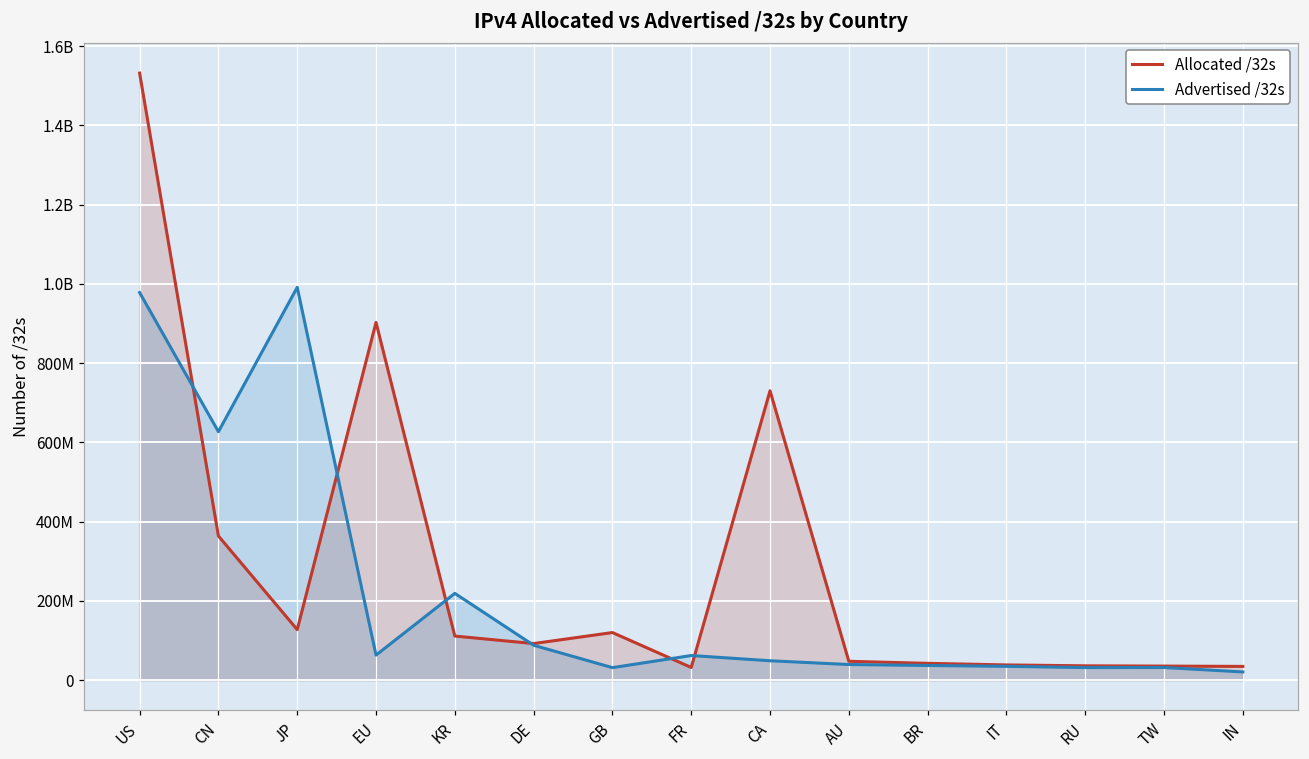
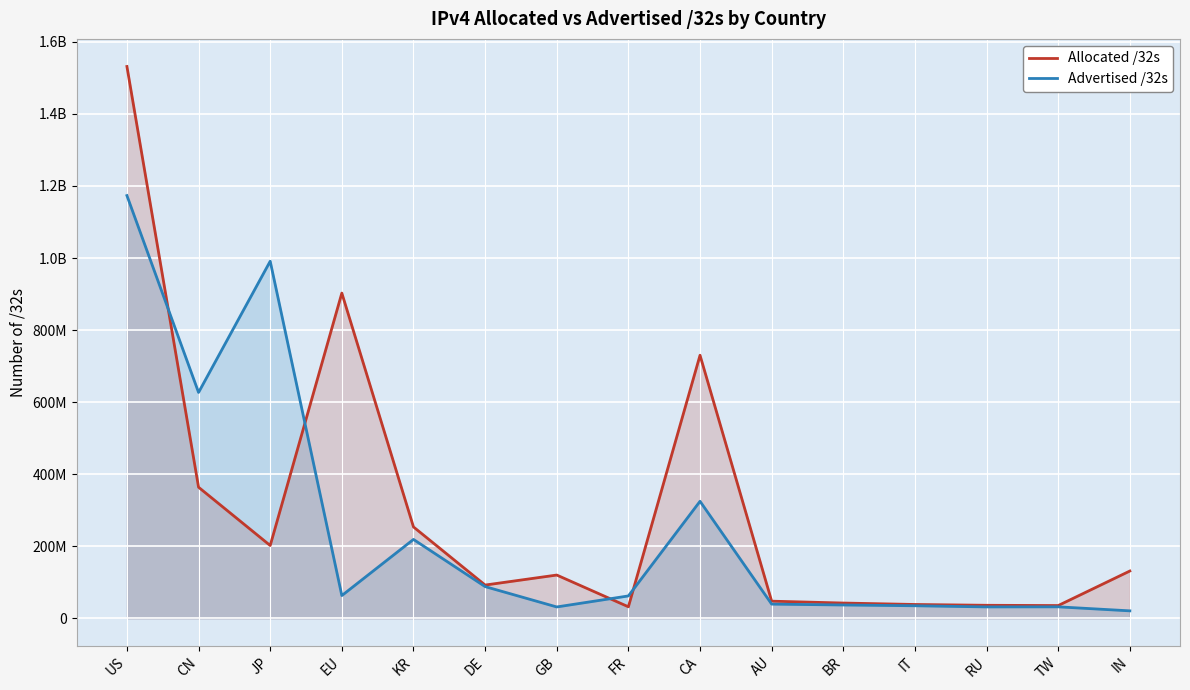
  {
    "Allocated /32s": {
      "US": 1530000000,
      "CN": 360000000,
-     "JP": 130000000,
+     "JP": 200000000,
      "EU": 900000000,
-     "KR": 110000000,
+     "KR": 250000000,
      "GB": 120000000,
      "FR": 30000000,
      "CA": 730000000,
      "AU": 50000000,
-     "IN": 30000000
+     "IN": 130000000
    },
    "Advertised /32s": {
-     "US": 980000000,
+     "US": 1170000000,
      "CN": 630000000,
      "JP": 990000000,
      "EU": 60000000,
      "KR": 220000000,
      "GB": 30000000,
      "FR": 60000000,
-     "CA": 50000000,
+     "CA": 320000000,
      "AU": 40000000,
      "IN": 20000000
    }
  }
